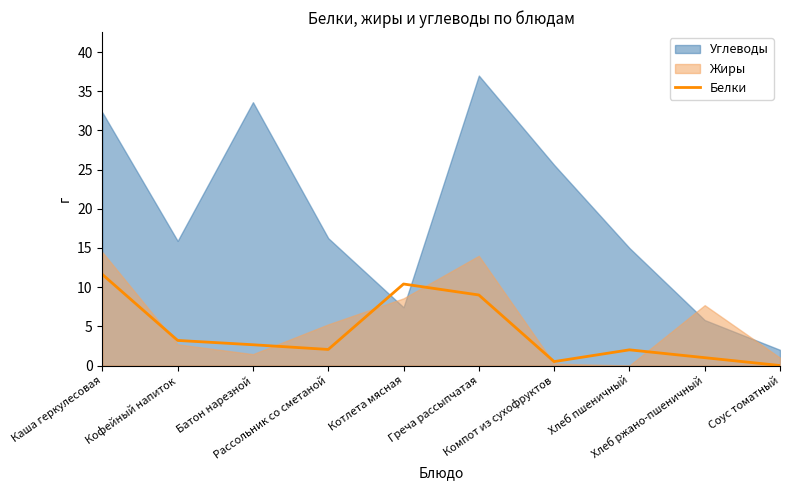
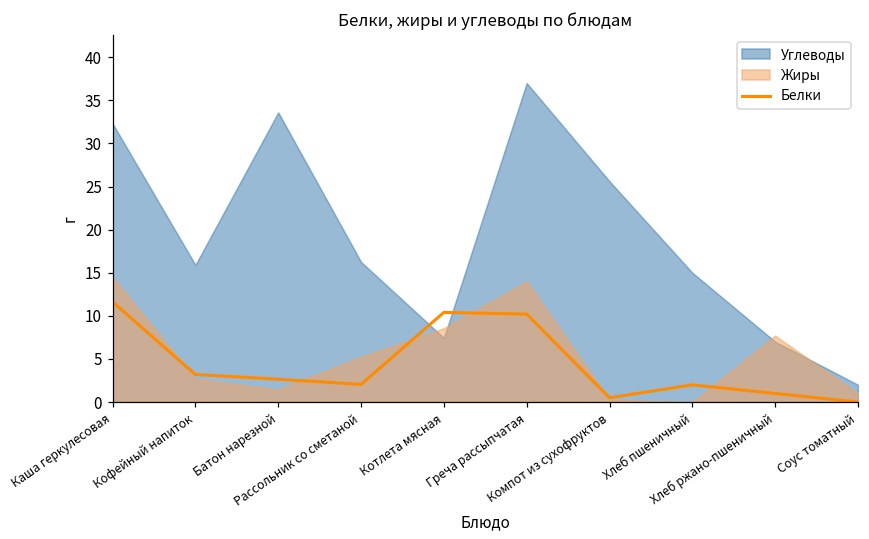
  {
    "Белки": {
      "Каша геркулесовая": 12,
      "Кофейный напиток": 3,
      "Батон нарезной": 3,
      "Рассольник со сметаной": 2,
      "Котлета мясная": 10,
-     "Греча рассыпчатая": 9,
+     "Греча рассыпчатая": 10,
      "Хлеб пшеничный": 2,
      "Хлеб ржано-пшеничный": 1,
      "Соус томатный": 0
    },
    "Углеводы": {
      "Каша геркулесовая": 32,
      "Кофейный напиток": 16,
      "Батон нарезной": 34,
      "Рассольник со сметаной": 16,
      "Котлета мясная": 7,
      "Греча рассыпчатая": 37,
      "Компот из сухофруктов": 26,
      "Хлеб пшеничный": 15,
-     "Хлеб ржано-пшеничный": 6,
+     "Хлеб ржано-пшеничный": 7,
      "Соус томатный": 2
    },
    "Жиры": {
      "Каша геркулесовая": 14,
      "Кофейный напиток": 3,
      "Батон нарезной": 1,
      "Рассольник со сметаной": 5,
      "Котлета мясная": 9,
      "Греча рассыпчатая": 14,
      "Хлеб пшеничный": 0,
      "Хлеб ржано-пшеничный": 8,
      "Соус томатный": 1
    }
  }
